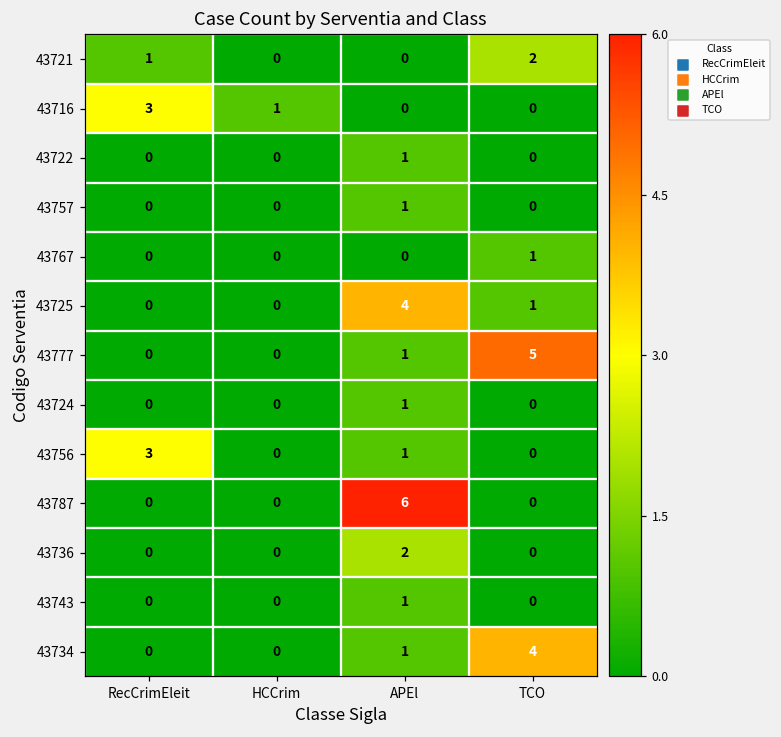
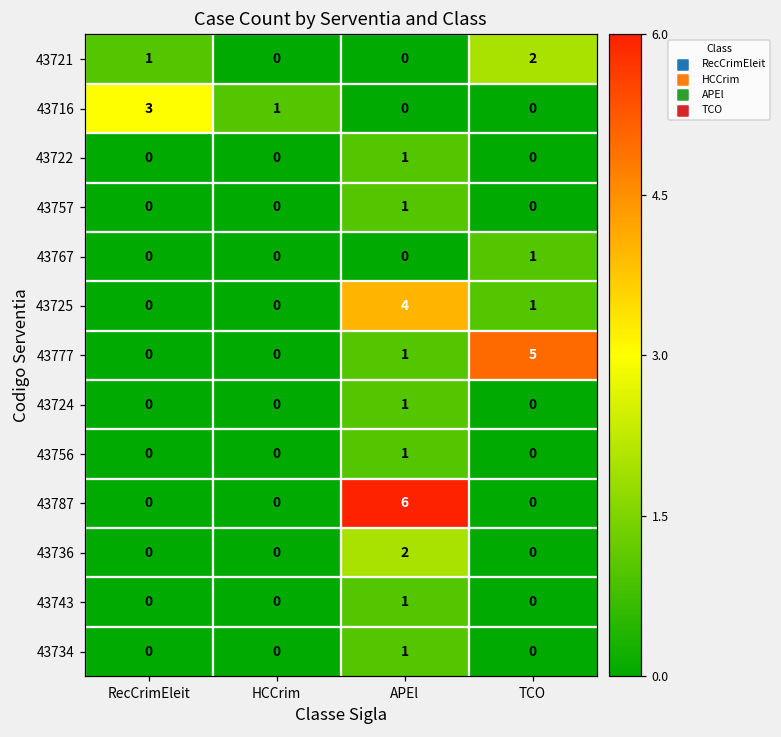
  {
    "43721": {
      "RecCrimEleit": 1,
      "HCCrim": 0,
      "APEl": 0,
      "TCO": 2
    },
    "43716": {
      "RecCrimEleit": 3,
      "HCCrim": 1,
      "APEl": 0,
      "TCO": 0
    },
    "43722": {
      "RecCrimEleit": 0,
      "HCCrim": 0,
      "APEl": 1,
      "TCO": 0
    },
    "43757": {
      "RecCrimEleit": 0,
      "HCCrim": 0,
      "APEl": 1,
      "TCO": 0
    },
    "43767": {
      "RecCrimEleit": 0,
      "HCCrim": 0,
      "APEl": 0,
      "TCO": 1
    },
    "43725": {
      "RecCrimEleit": 0,
      "HCCrim": 0,
      "APEl": 4,
      "TCO": 1
    },
    "43777": {
      "RecCrimEleit": 0,
      "HCCrim": 0,
      "APEl": 1,
      "TCO": 5
    },
    "43724": {
      "RecCrimEleit": 0,
      "HCCrim": 0,
      "APEl": 1,
      "TCO": 0
    },
    "43756": {
-     "RecCrimEleit": 3,
+     "RecCrimEleit": 0,
      "HCCrim": 0,
      "APEl": 1,
      "TCO": 0
    },
    "43787": {
      "RecCrimEleit": 0,
      "HCCrim": 0,
      "APEl": 6,
      "TCO": 0
    },
    "43736": {
      "RecCrimEleit": 0,
      "HCCrim": 0,
      "APEl": 2,
      "TCO": 0
    },
    "43743": {
      "RecCrimEleit": 0,
      "HCCrim": 0,
      "APEl": 1,
      "TCO": 0
    },
    "43734": {
      "RecCrimEleit": 0,
      "HCCrim": 0,
      "APEl": 1,
-     "TCO": 4
+     "TCO": 0
    }
  }
